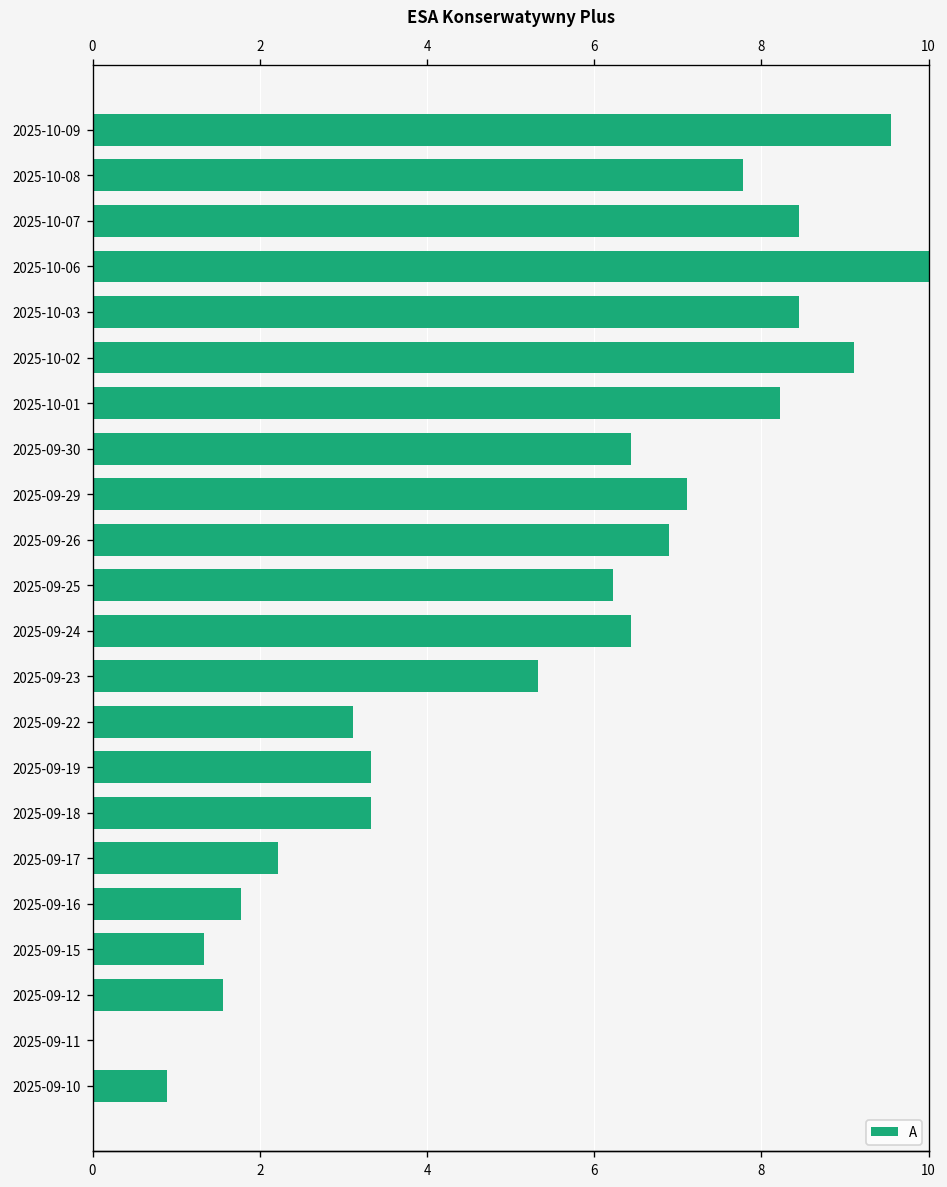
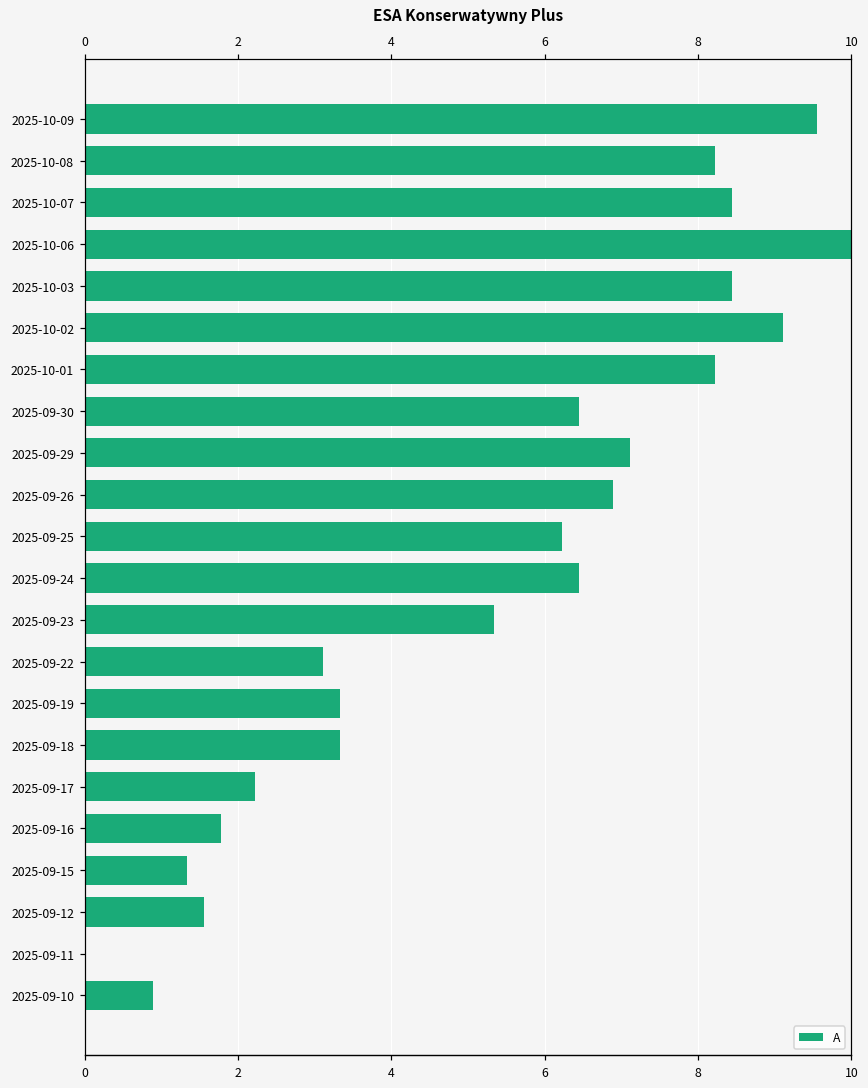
  {
    "2025-10-09": 9.6,
-   "2025-10-08": 7.8,
+   "2025-10-08": 8.2,
    "2025-10-07": 8.4,
    "2025-10-06": 10.0,
    "2025-10-03": 8.4,
    "2025-10-02": 9.1,
    "2025-10-01": 8.2,
    "2025-09-30": 6.4,
    "2025-09-29": 7.1,
    "2025-09-26": 6.9,
    "2025-09-25": 6.2,
    "2025-09-24": 6.4,
    "2025-09-23": 5.3,
    "2025-09-22": 3.1,
    "2025-09-19": 3.3,
    "2025-09-18": 3.3,
    "2025-09-17": 2.2,
    "2025-09-16": 1.8,
    "2025-09-15": 1.3,
    "2025-09-12": 1.6,
    "2025-09-11": 0.0,
    "2025-09-10": 0.9
  }
